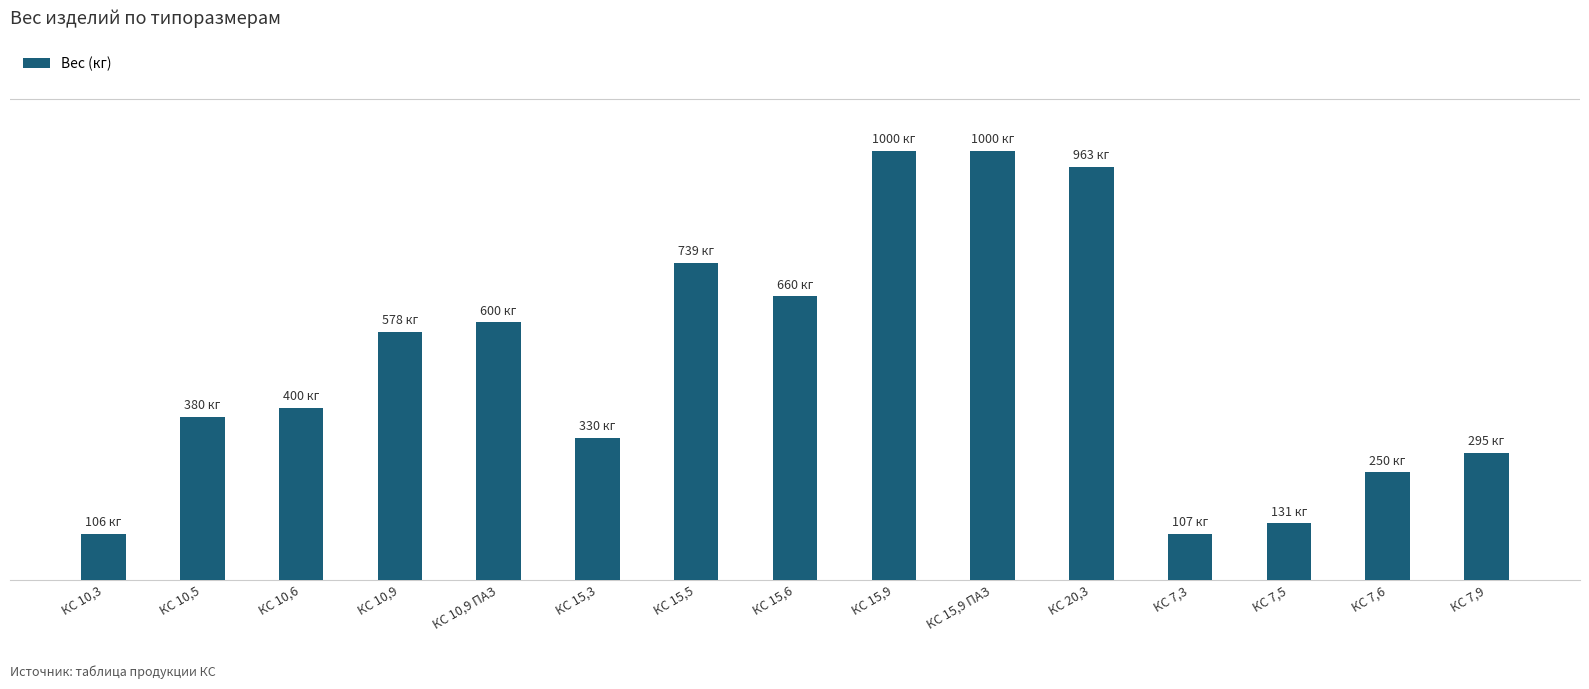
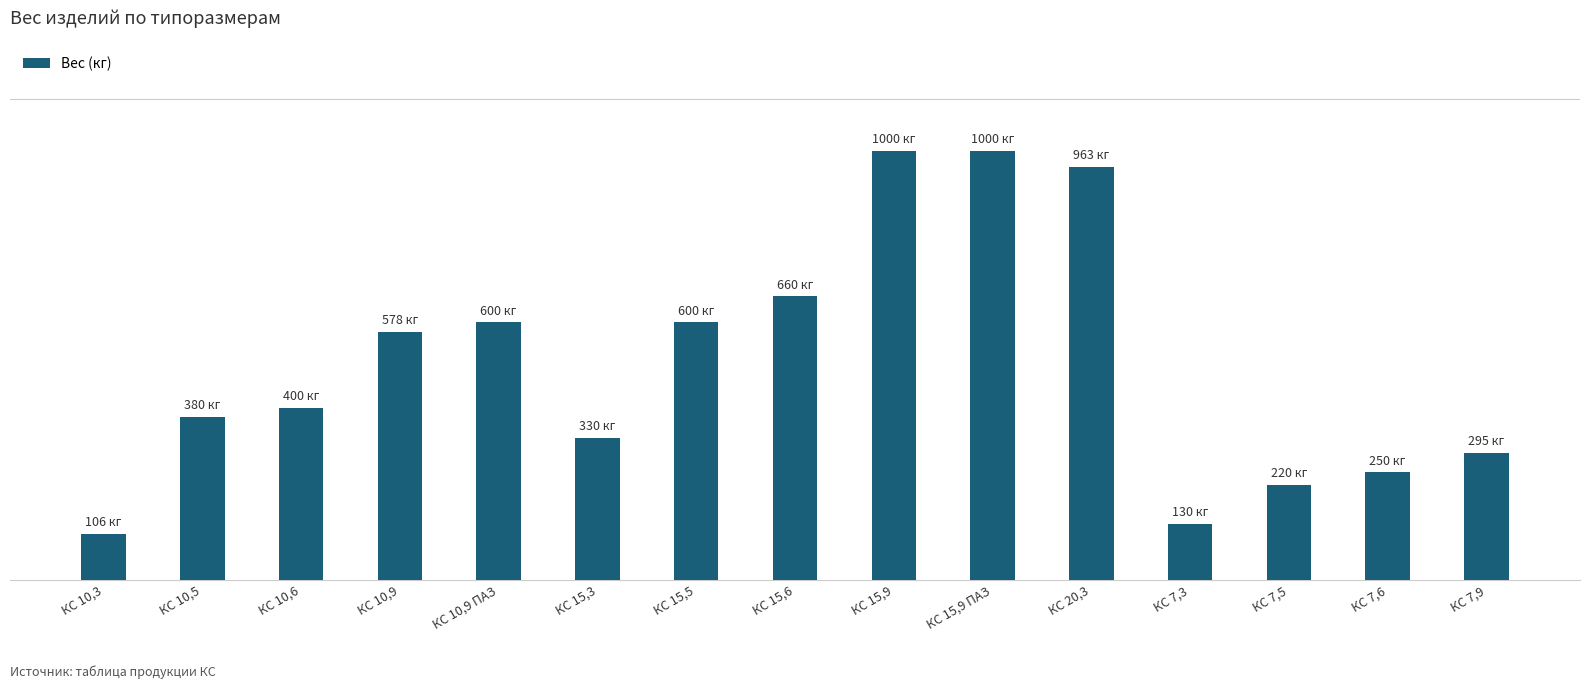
  {
    "КС 10,3": 106,
    "КС 10,5": 380,
    "КС 10,6": 400,
    "КС 10,9": 578,
    "КС 10,9 ПАЗ": 600,
    "КС 15,3": 330,
-   "КС 15,5": 739,
+   "КС 15,5": 600,
    "КС 15,6": 660,
    "КС 15,9": 1000,
    "КС 15,9 ПАЗ": 1000,
    "КС 20,3": 963,
-   "КС 7,3": 107,
-   "КС 7,5": 131,
+   "КС 7,3": 130,
+   "КС 7,5": 220,
    "КС 7,6": 250,
    "КС 7,9": 295
  }
